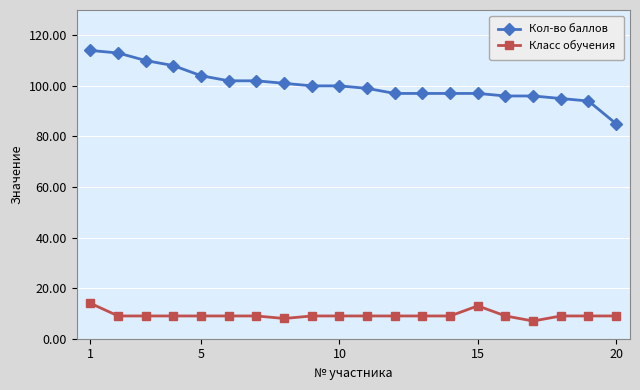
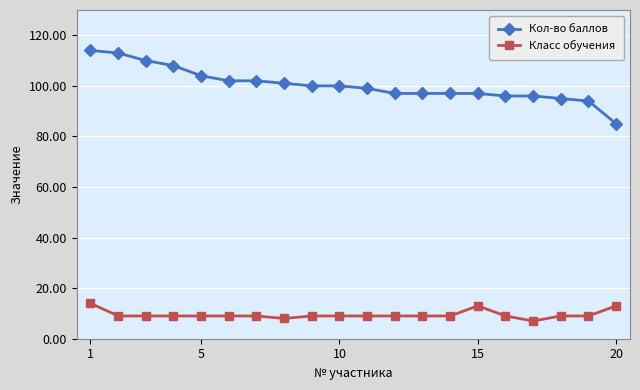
  {
    "Кол-во баллов": {
      "1": 114,
      "5": 104,
      "10": 100,
      "15": 97,
      "20": 85
    },
    "Класс обучения": {
      "1": 14,
      "5": 9,
      "10": 9,
      "15": 13,
-     "20": 9
+     "20": 13
    }
  }
